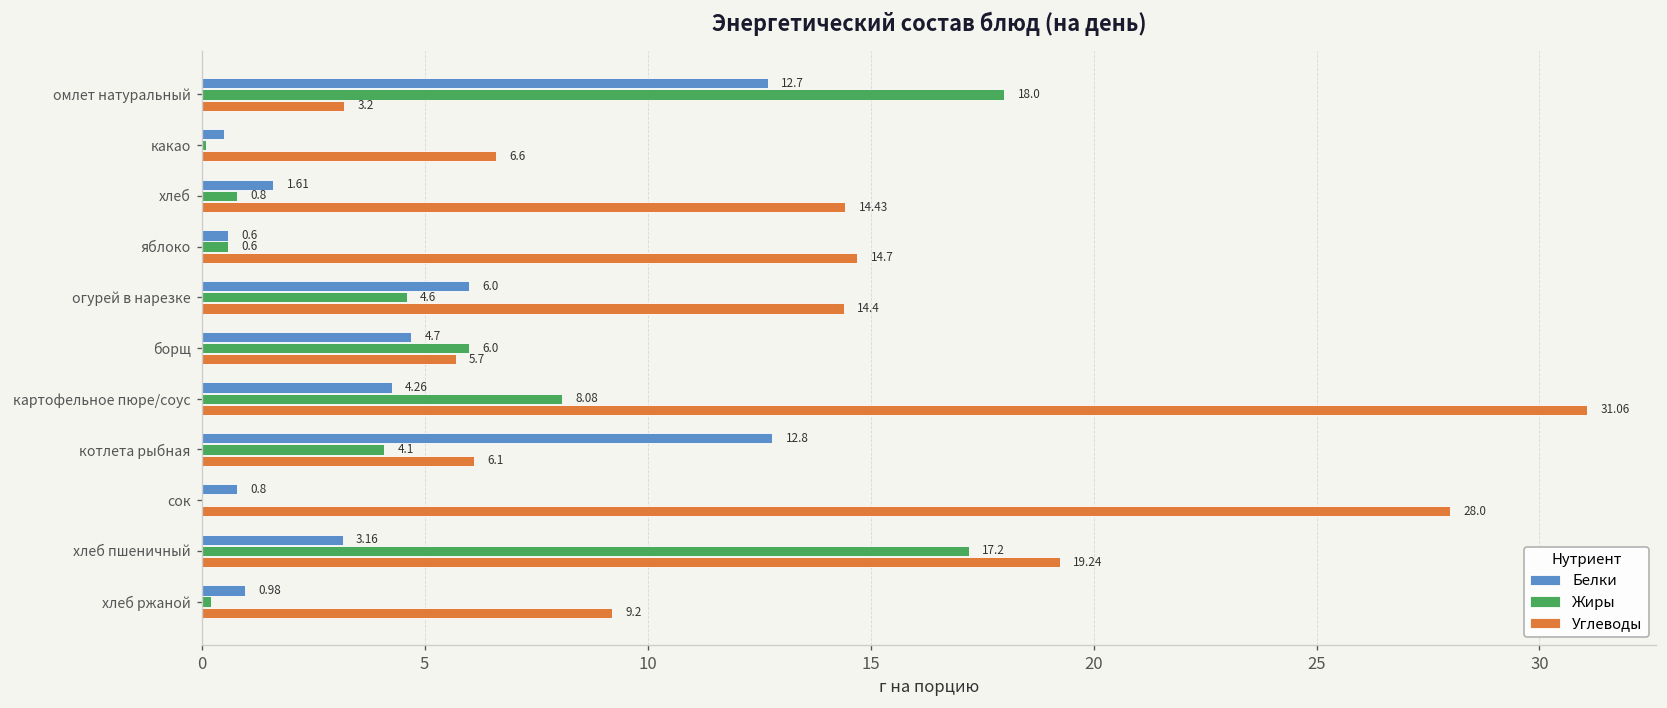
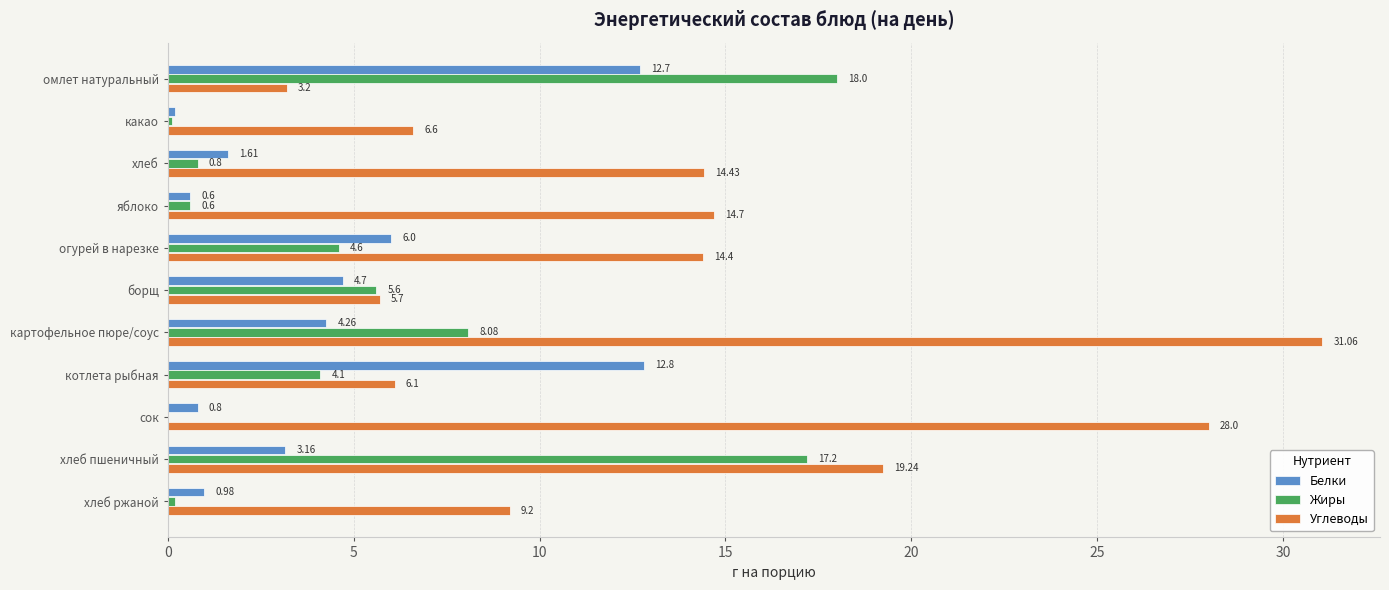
  {
    "Белки": {
-     "какао": 0.5
+     "какао": 0.2
    },
    "Жиры": {
      "омлет натуральный": 18.0,
      "хлеб": 0.8,
      "яблоко": 0.6,
      "огурей в нарезке": 4.6,
-     "борщ": 6.0,
+     "борщ": 5.6,
      "картофельное пюре/соус": 8.08,
      "котлета рыбная": 4.1,
      "хлеб пшеничный": 17.2
    },
    "Углеводы": {
      "омлет натуральный": 3.2,
      "какао": 6.6,
      "хлеб": 14.43,
      "яблоко": 14.7,
      "огурей в нарезке": 14.4,
      "борщ": 5.7,
      "картофельное пюре/соус": 31.06,
      "котлета рыбная": 6.1,
      "сок": 28.0,
      "хлеб пшеничный": 19.24,
      "хлеб ржаной": 9.2
    }
  }
